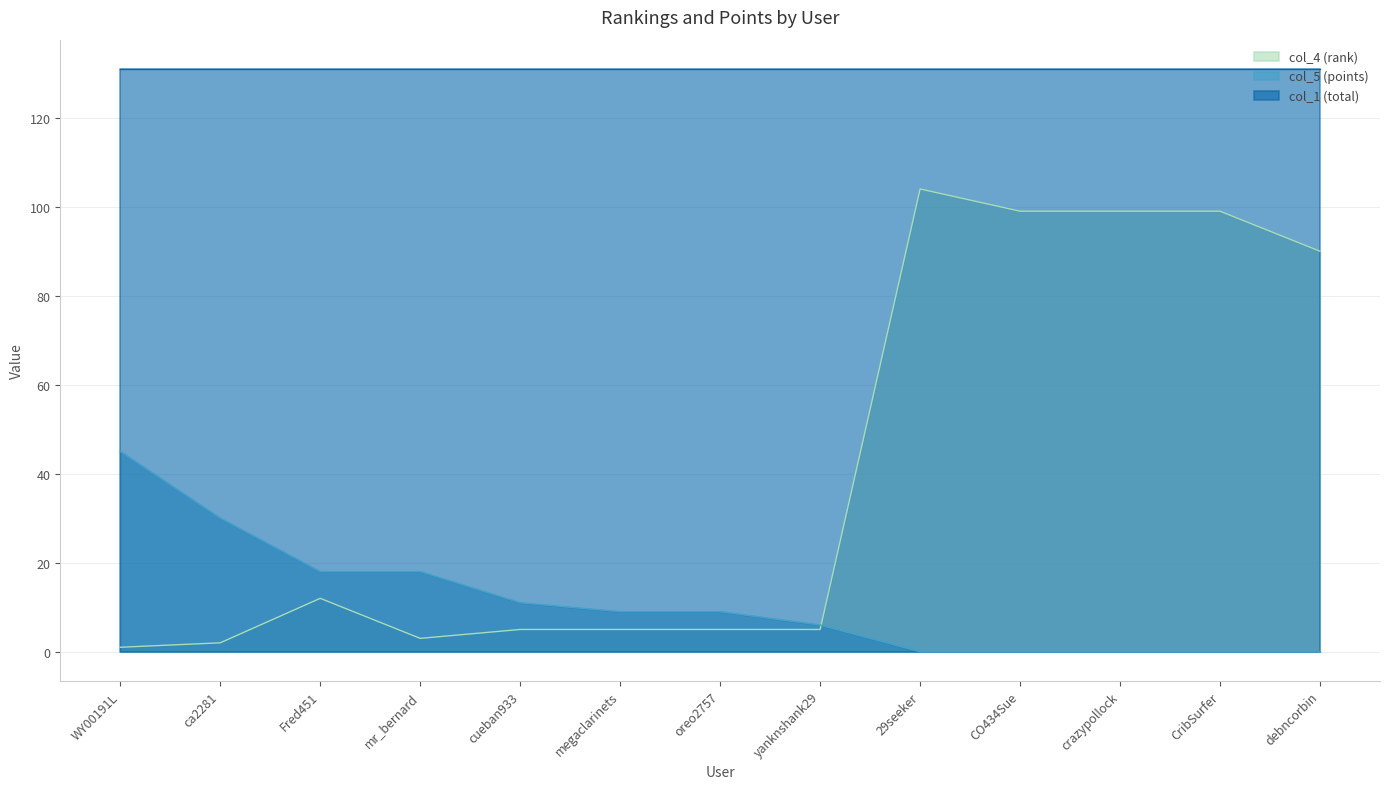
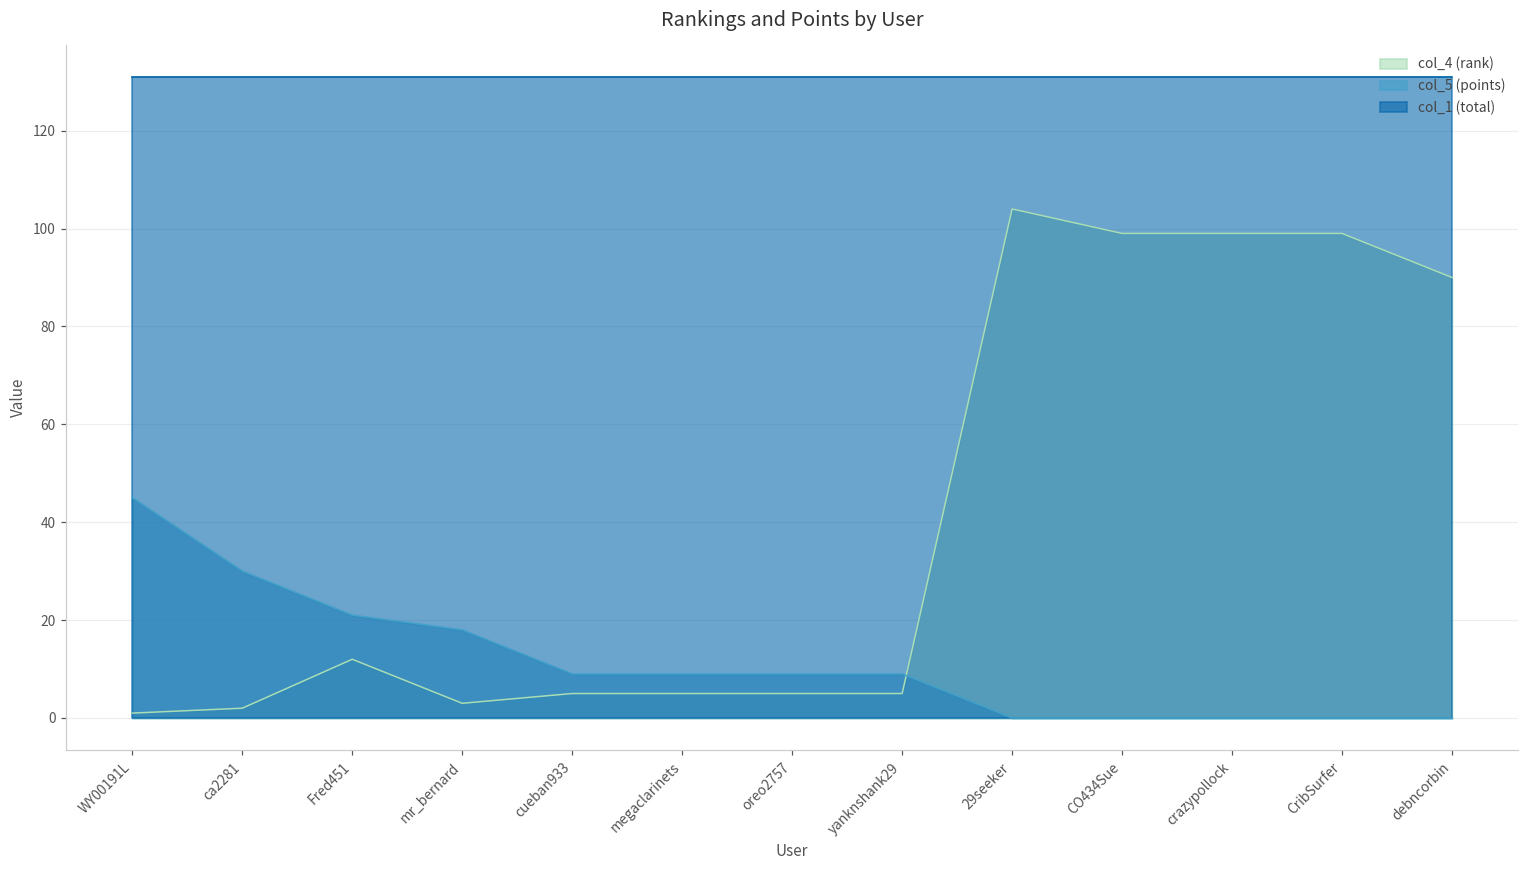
  {
    "col_4 (rank)": {
      "WY00191L": 1,
      "ca2281": 2,
      "Fred451": 12,
      "mr_bernard": 3,
      "cueban933": 5,
      "megaclarinets": 5,
      "oreo2757": 5,
      "yanknshank29": 5,
      "29seeker": 104,
      "CO434Sue": 99,
      "crazypollock": 99,
      "CribSurfer": 99,
      "debncorbin": 90
    },
    "col_5 (points)": {
      "WY00191L": 45,
      "ca2281": 30,
-     "Fred451": 18,
+     "Fred451": 21,
      "mr_bernard": 18,
-     "cueban933": 11,
+     "cueban933": 9,
      "megaclarinets": 9,
      "oreo2757": 9,
-     "yanknshank29": 6,
+     "yanknshank29": 9,
      "29seeker": 0,
      "CO434Sue": 0,
      "crazypollock": 0,
      "CribSurfer": 0,
      "debncorbin": 0
    },
    "col_1 (total)": {
      "WY00191L": 131,
      "ca2281": 131,
      "Fred451": 131,
      "mr_bernard": 131,
      "cueban933": 131,
      "megaclarinets": 131,
      "oreo2757": 131,
      "yanknshank29": 131,
      "29seeker": 131,
      "CO434Sue": 131,
      "crazypollock": 131,
      "CribSurfer": 131,
      "debncorbin": 131
    }
  }
